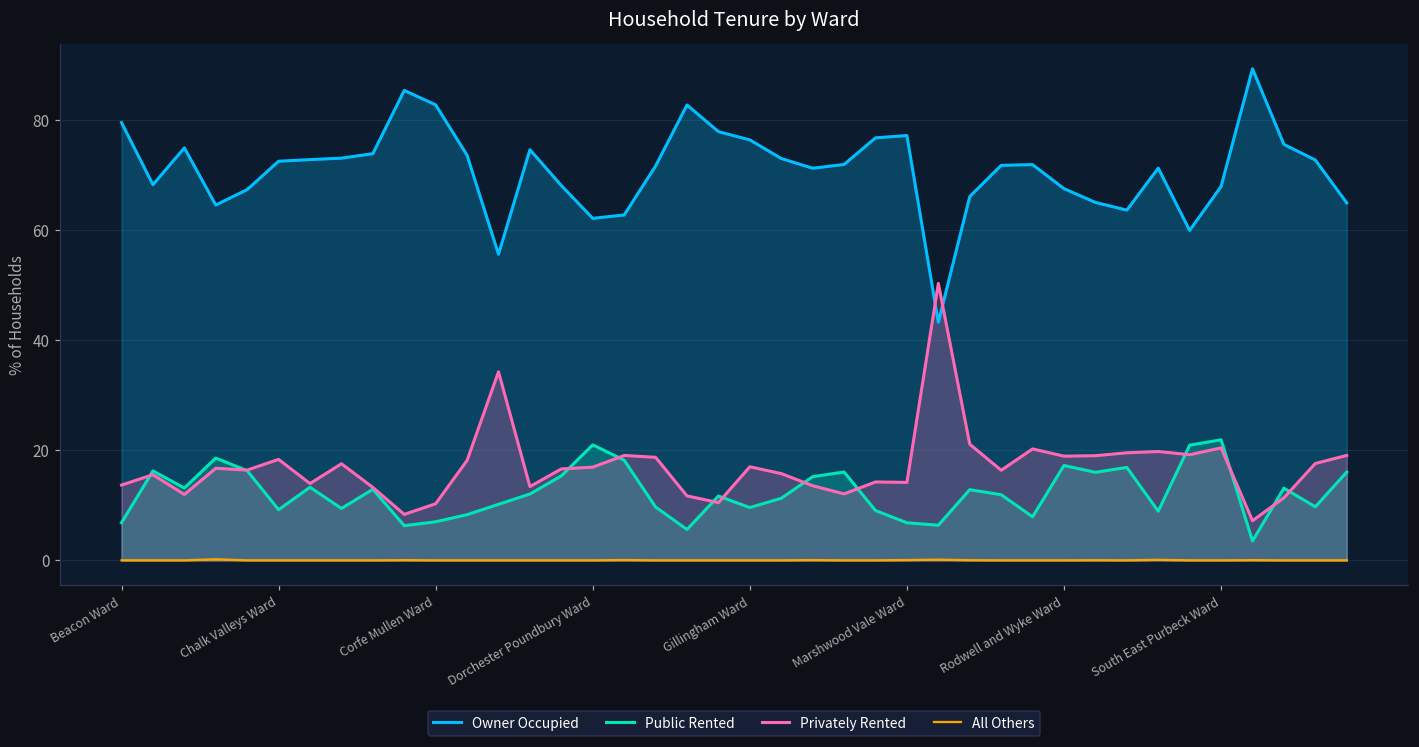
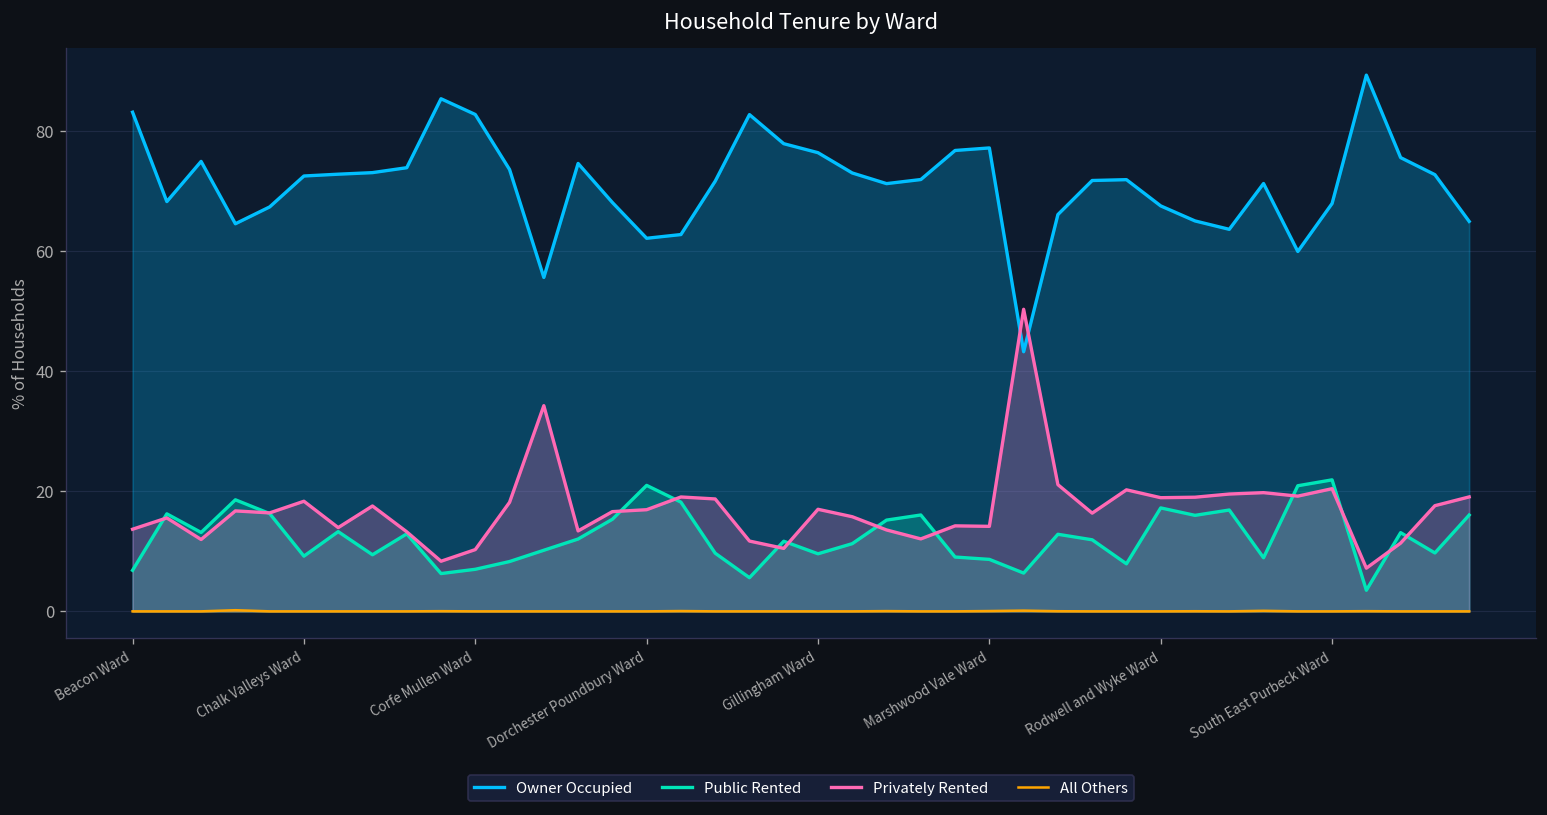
  {
    "Owner Occupied": {
-     "Beacon Ward": 80,
+     "Beacon Ward": 83,
      "Chalk Valleys Ward": 72,
      "Corfe Mullen Ward": 83,
      "Dorchester Poundbury Ward": 62,
      "Gillingham Ward": 76,
      "Marshwood Vale Ward": 77,
      "Rodwell and Wyke Ward": 68,
      "South East Purbeck Ward": 68
    },
    "Public Rented": {
      "Beacon Ward": 7,
      "Chalk Valleys Ward": 9,
      "Corfe Mullen Ward": 7,
      "Dorchester Poundbury Ward": 21,
      "Gillingham Ward": 10,
-     "Marshwood Vale Ward": 7,
+     "Marshwood Vale Ward": 9,
      "Rodwell and Wyke Ward": 17,
      "South East Purbeck Ward": 22
    },
    "Privately Rented": {
      "Beacon Ward": 14,
      "Chalk Valleys Ward": 18,
      "Corfe Mullen Ward": 10,
      "Dorchester Poundbury Ward": 17,
      "Gillingham Ward": 17,
      "Marshwood Vale Ward": 14,
      "Rodwell and Wyke Ward": 19,
      "South East Purbeck Ward": 20
    },
    "All Others": {
      "Beacon Ward": 0,
      "Chalk Valleys Ward": 0,
      "Corfe Mullen Ward": 0,
      "Dorchester Poundbury Ward": 0,
      "Gillingham Ward": 0,
      "Marshwood Vale Ward": 0,
      "Rodwell and Wyke Ward": 0,
      "South East Purbeck Ward": 0
    }
  }
